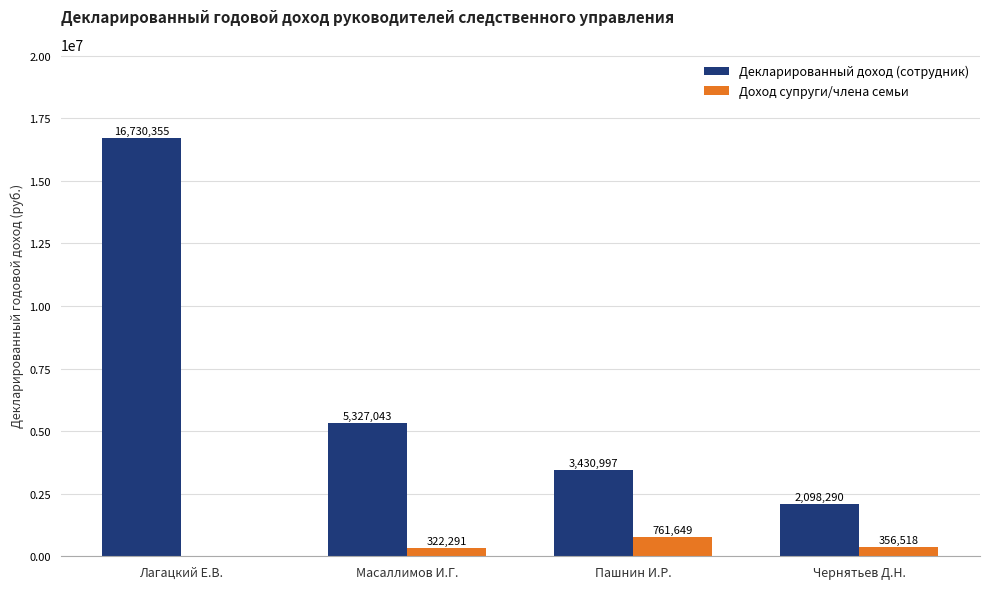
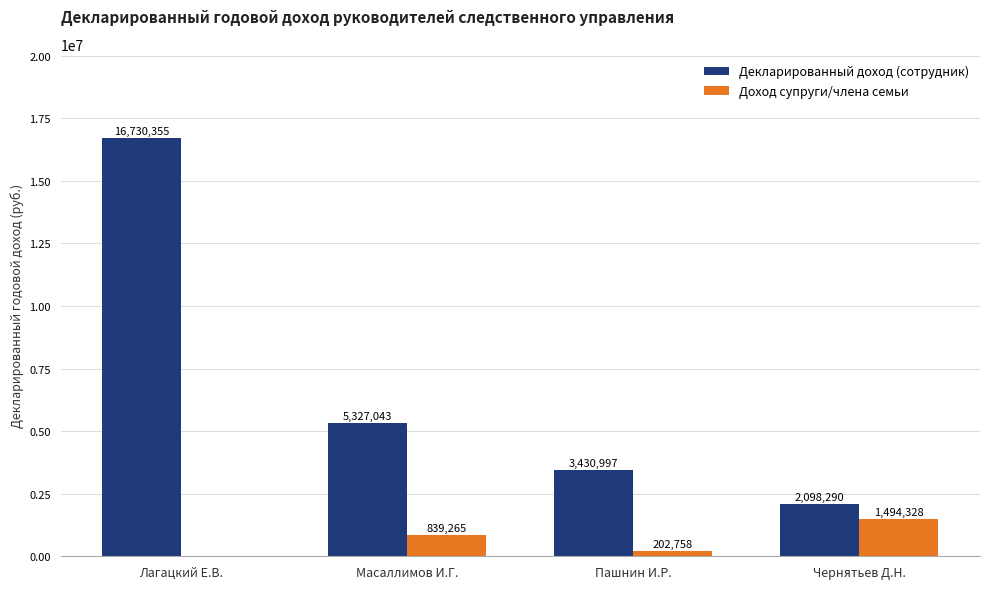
  {
    "Декларированный доход (сотрудник)": {
      "Лагацкий Е.В.": "16,730,355",
      "Масаллимов И.Г.": "5,327,043",
      "Пашнин И.Р.": "3,430,997",
      "Чернятьев Д.Н.": "2,098,290"
    },
    "Доход супруги/члена семьи": {
-     "Масаллимов И.Г.": "322,291",
-     "Пашнин И.Р.": "761,649",
-     "Чернятьев Д.Н.": "356,518"
+     "Масаллимов И.Г.": "839,265",
+     "Пашнин И.Р.": "202,758",
+     "Чернятьев Д.Н.": "1,494,328"
    }
  }
